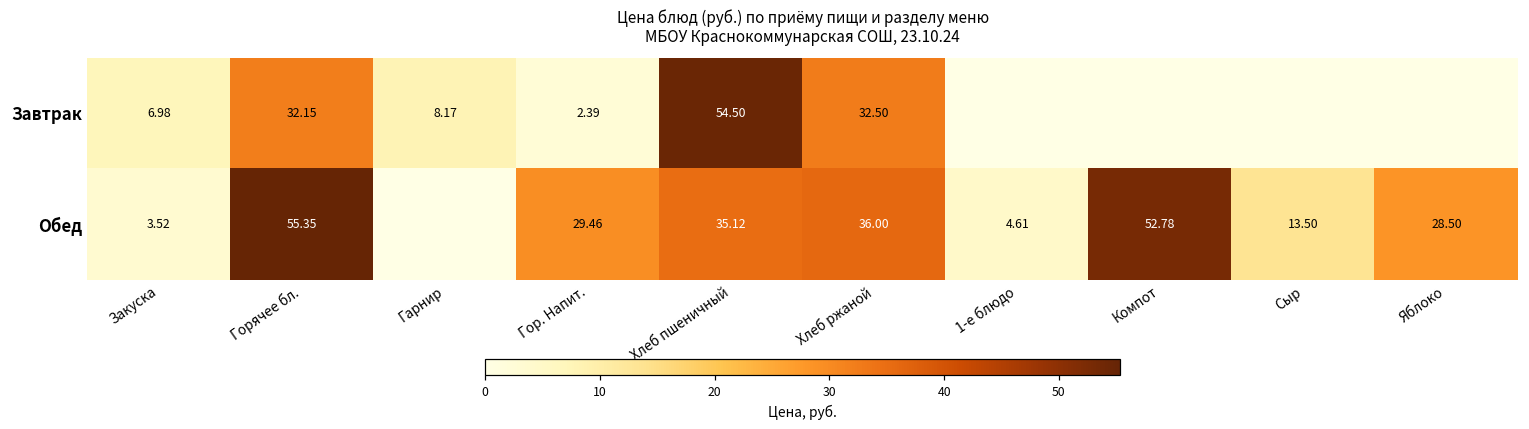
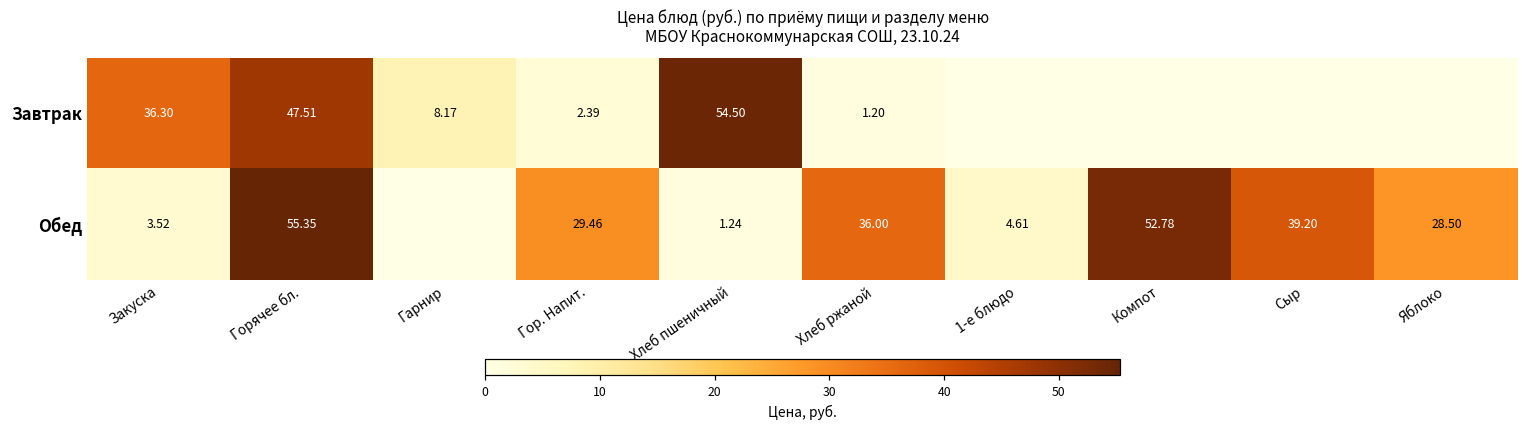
  {
    "Завтрак": {
-     "Закуска": 6.98,
-     "Горячее бл.": 32.15,
+     "Закуска": 36.30,
+     "Горячее бл.": 47.51,
      "Гарнир": 8.17,
      "Гор. Напит.": 2.39,
      "Хлеб пшеничный": 54.50,
-     "Хлеб ржаной": 32.50
+     "Хлеб ржаной": 1.20
    },
    "Обед": {
      "Закуска": 3.52,
      "Горячее бл.": 55.35,
      "Гор. Напит.": 29.46,
-     "Хлеб пшеничный": 35.12,
+     "Хлеб пшеничный": 1.24,
      "Хлеб ржаной": 36.00,
      "1-е блюдо": 4.61,
      "Компот": 52.78,
-     "Сыр": 13.50,
+     "Сыр": 39.20,
      "Яблоко": 28.50
    }
  }
